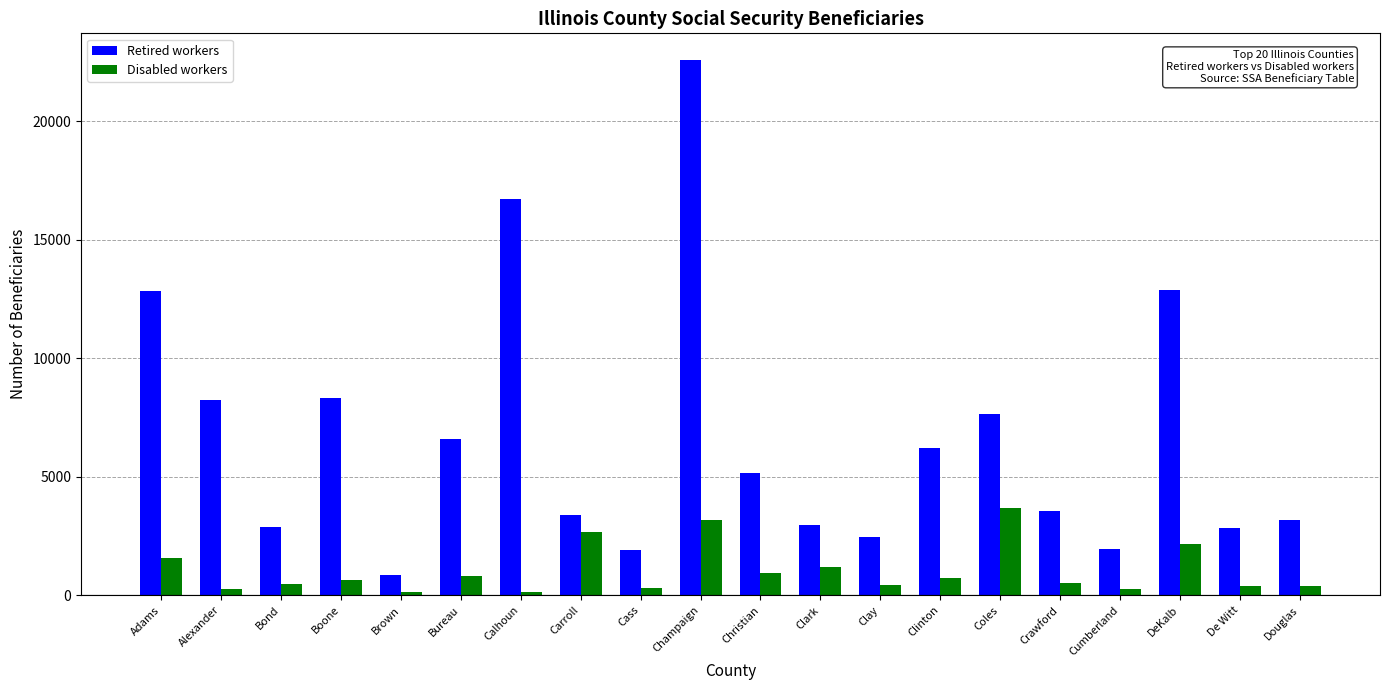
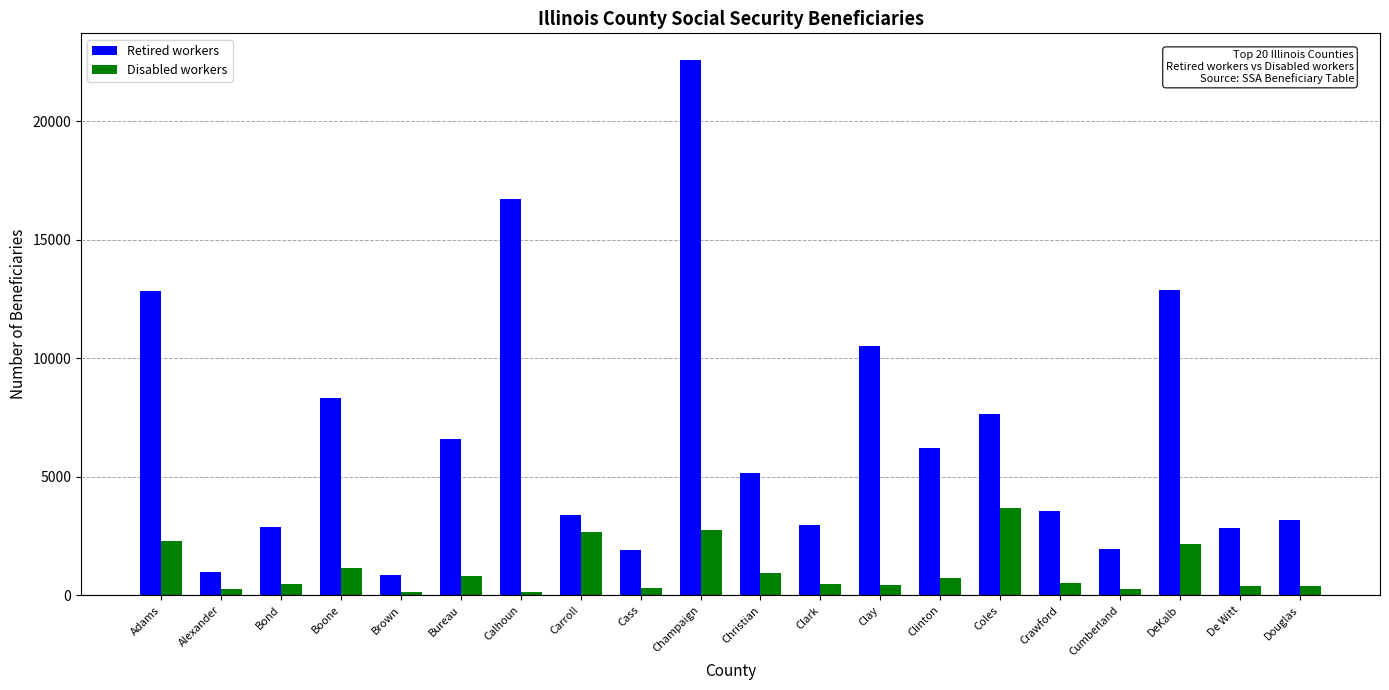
  {
    "Retired workers": {
      "Adams": 12800,
-     "Alexander": 8200,
+     "Alexander": 1000,
      "Bond": 2900,
      "Boone": 8300,
      "Brown": 900,
      "Bureau": 6600,
      "Calhoun": 16700,
      "Carroll": 3400,
      "Cass": 1900,
      "Champaign": 22600,
      "Christian": 5100,
      "Clark": 3000,
-     "Clay": 2500,
+     "Clay": 10500,
      "Clinton": 6200,
      "Coles": 7600,
      "Crawford": 3600,
      "Cumberland": 2000,
      "DeKalb": 12900,
      "De Witt": 2800,
      "Douglas": 3200
    },
    "Disabled workers": {
-     "Adams": 1600,
+     "Adams": 2300,
      "Alexander": 300,
      "Bond": 500,
-     "Boone": 600,
+     "Boone": 1200,
      "Brown": 100,
      "Bureau": 800,
      "Calhoun": 100,
      "Carroll": 2700,
      "Cass": 300,
-     "Champaign": 3200,
+     "Champaign": 2800,
      "Christian": 900,
-     "Clark": 1200,
+     "Clark": 500,
      "Clay": 400,
      "Clinton": 700,
      "Coles": 3700,
      "Crawford": 500,
      "Cumberland": 300,
      "DeKalb": 2200,
      "De Witt": 400,
      "Douglas": 400
    }
  }
